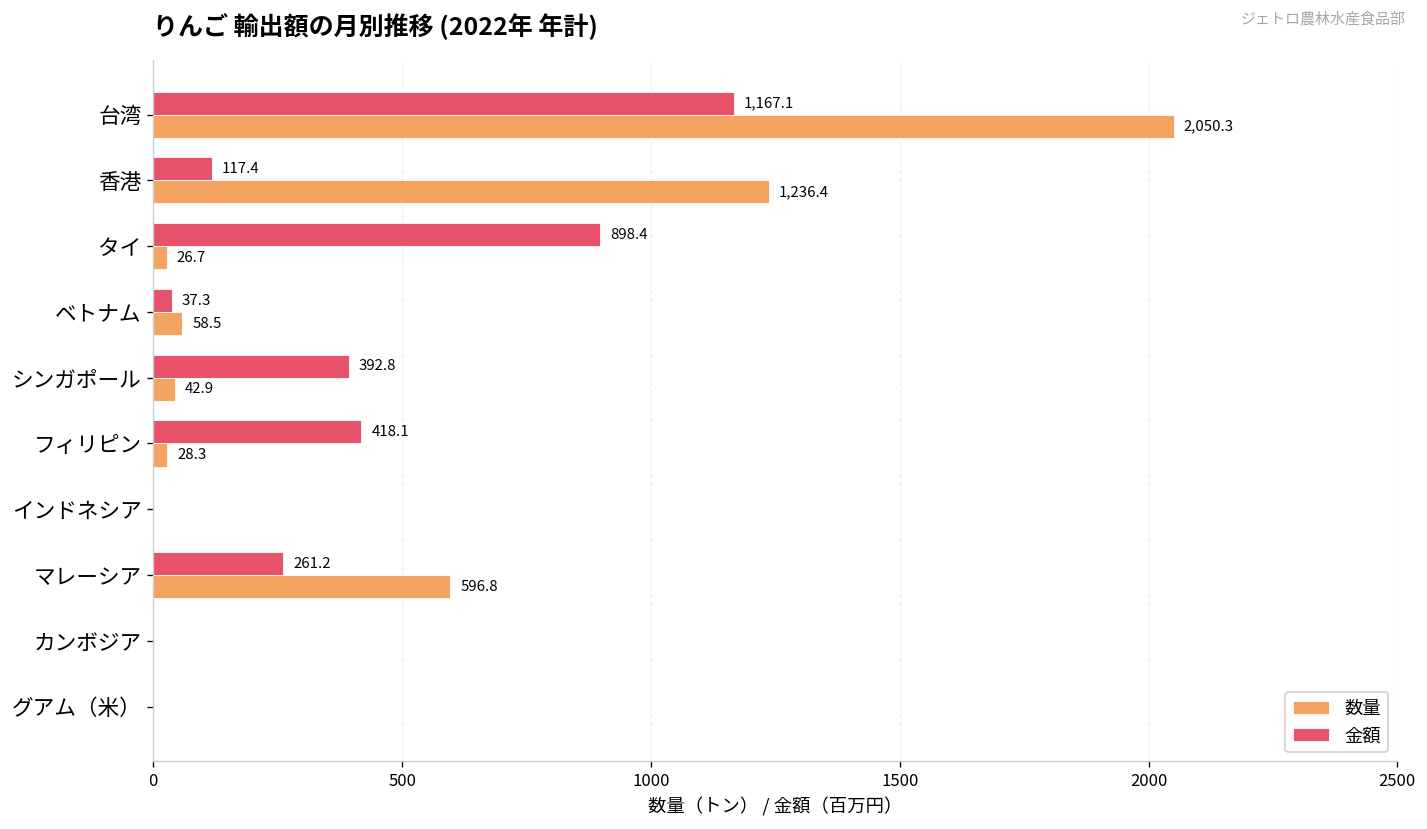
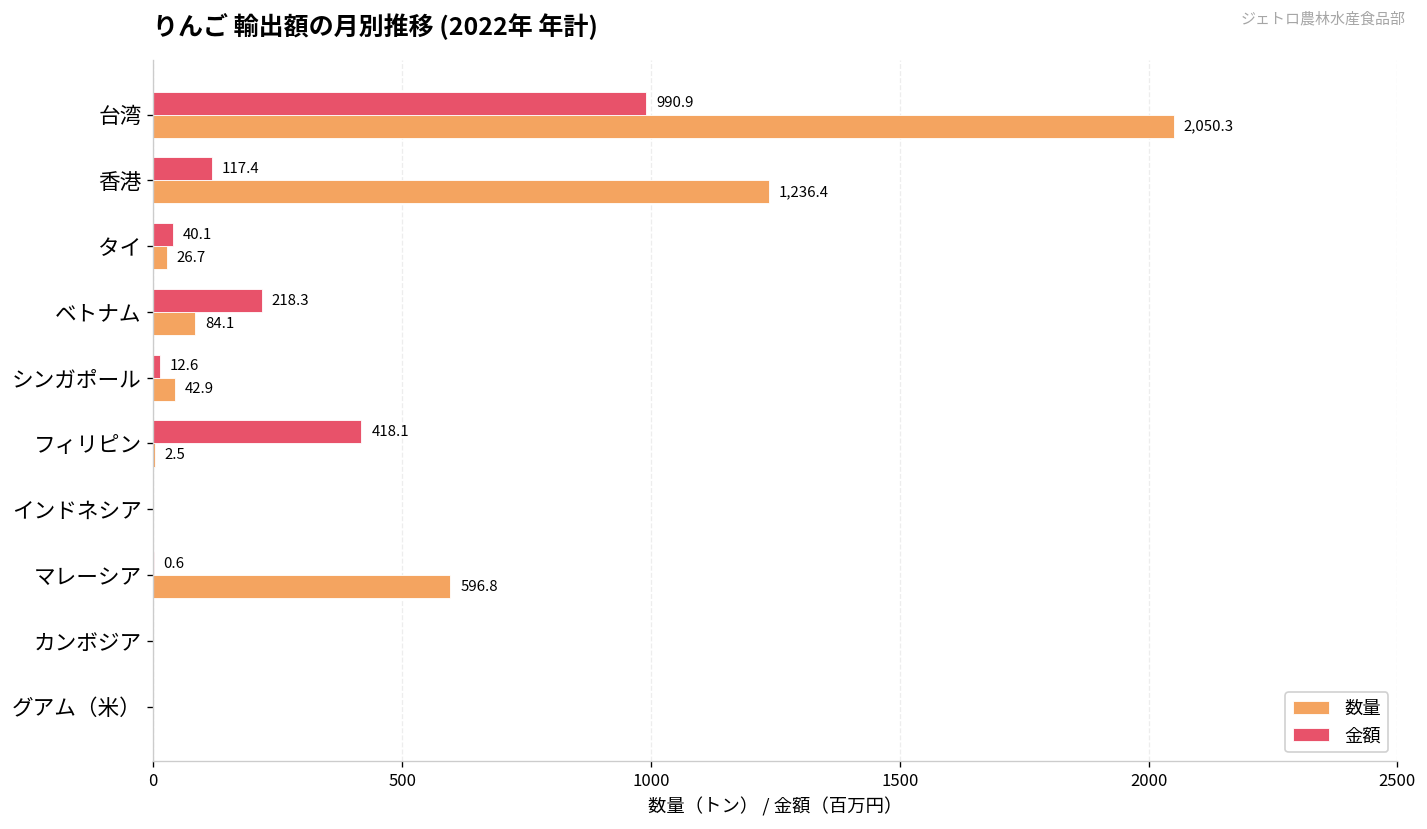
  {
    "数量": {
      "台湾": "2,050.3",
      "香港": "1,236.4",
      "タイ": "26.7",
-     "ベトナム": "58.5",
+     "ベトナム": "84.1",
      "シンガポール": "42.9",
-     "フィリピン": "28.3",
+     "フィリピン": "2.5",
      "マレーシア": "596.8"
    },
    "金額": {
-     "台湾": "1,167.1",
+     "台湾": "990.9",
      "香港": "117.4",
-     "タイ": "898.4",
-     "ベトナム": "37.3",
-     "シンガポール": "392.8",
+     "タイ": "40.1",
+     "ベトナム": "218.3",
+     "シンガポール": "12.6",
      "フィリピン": "418.1",
-     "マレーシア": "261.2"
+     "マレーシア": "0.6"
    }
  }
